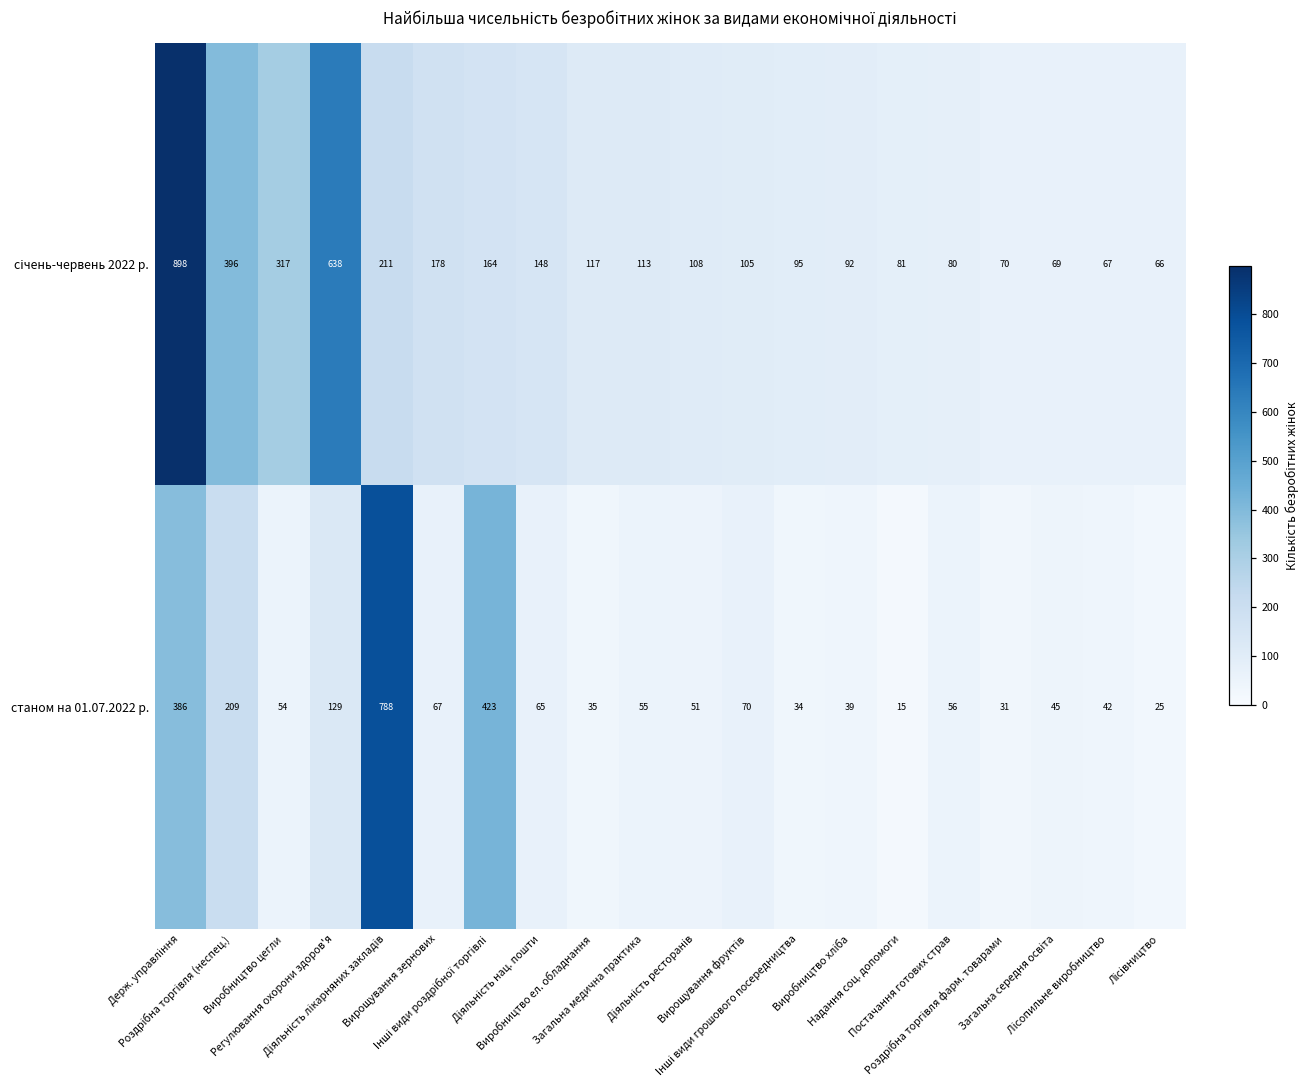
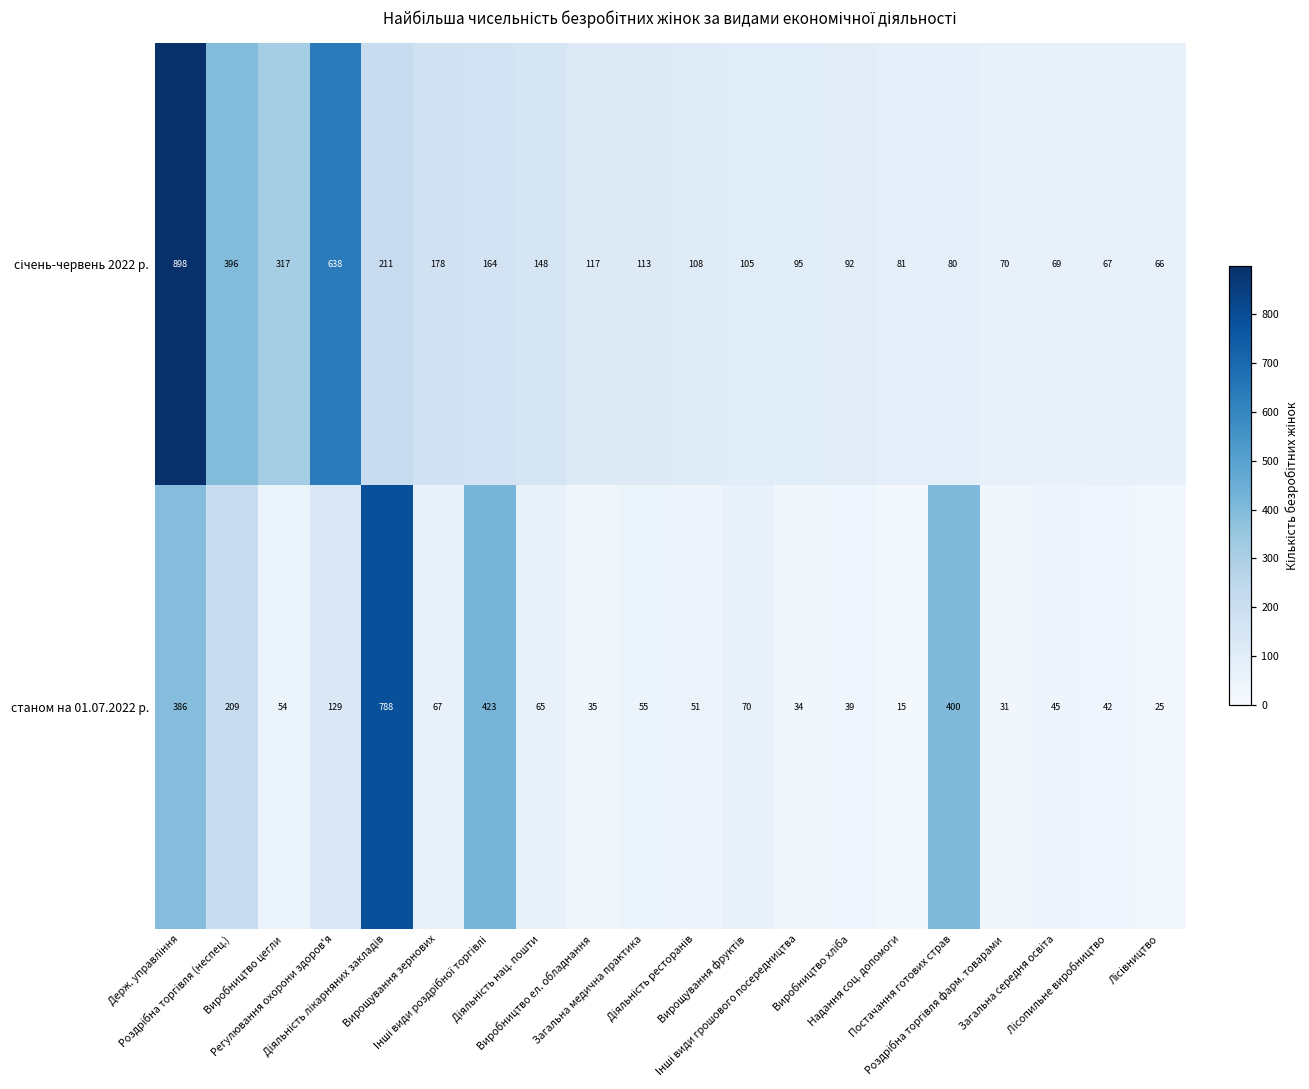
  {
    "січень-червень 2022 р.": {
      "Держ. управління": 898,
      "Роздрібна торгівля (неспец.)": 396,
      "Виробництво цегли": 317,
      "Регулювання охорони здоров'я": 638,
      "Діяльність лікарняних закладів": 211,
      "Вирощування зернових": 178,
      "Інші види роздрібної торгівлі": 164,
      "Діяльність нац. пошти": 148,
      "Виробництво ел. обладнання": 117,
      "Загальна медична практика": 113,
      "Діяльність ресторанів": 108,
      "Вирощування фруктів": 105,
      "Інші види грошового посередництва": 95,
      "Виробництво хліба": 92,
      "Надання соц. допомоги": 81,
      "Постачання готових страв": 80,
      "Роздрібна торгівля фарм. товарами": 70,
      "Загальна середня освіта": 69,
      "Лісопильне виробництво": 67,
      "Лісівництво": 66
    },
    "станом на 01.07.2022 р.": {
      "Держ. управління": 386,
      "Роздрібна торгівля (неспец.)": 209,
      "Виробництво цегли": 54,
      "Регулювання охорони здоров'я": 129,
      "Діяльність лікарняних закладів": 788,
      "Вирощування зернових": 67,
      "Інші види роздрібної торгівлі": 423,
      "Діяльність нац. пошти": 65,
      "Виробництво ел. обладнання": 35,
      "Загальна медична практика": 55,
      "Діяльність ресторанів": 51,
      "Вирощування фруктів": 70,
      "Інші види грошового посередництва": 34,
      "Виробництво хліба": 39,
      "Надання соц. допомоги": 15,
-     "Постачання готових страв": 56,
+     "Постачання готових страв": 400,
      "Роздрібна торгівля фарм. товарами": 31,
      "Загальна середня освіта": 45,
      "Лісопильне виробництво": 42,
      "Лісівництво": 25
    }
  }
